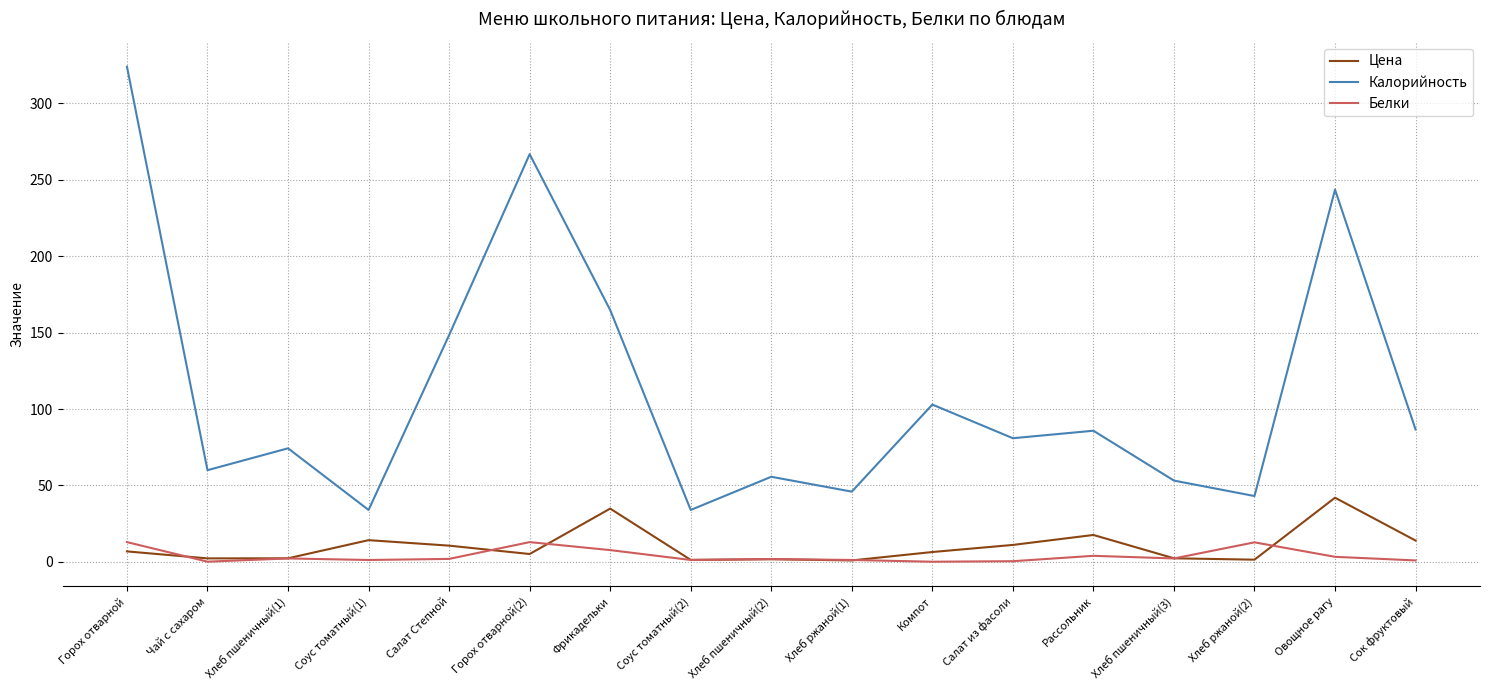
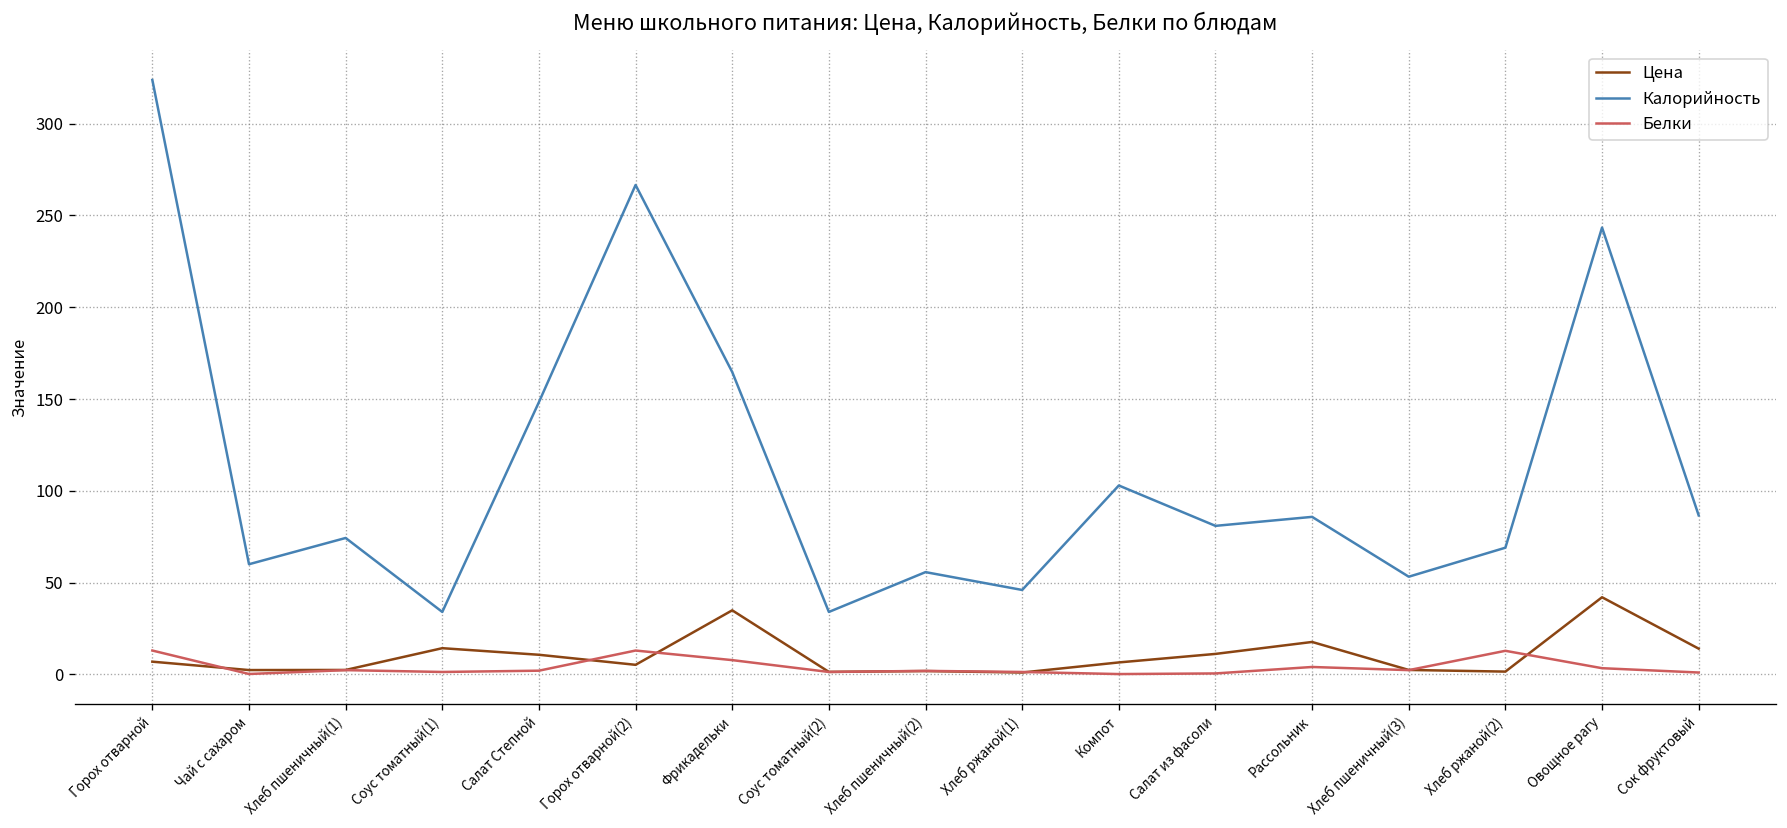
  {
    "Цена": {
      "Горох отварной": 7,
      "Чай с сахаром": 2,
      "Соус томатный(1)": 14,
      "Салат Степной": 11,
      "Горох отварной(2)": 5,
      "Фрикадельки": 35,
      "Компот": 7,
      "Салат из фасоли": 11,
      "Рассольник": 18,
      "Хлеб ржаной(2)": 2,
      "Овощное рагу": 42,
      "Сок фруктовый": 14
    },
    "Калорийность": {
      "Горох отварной": 324,
      "Чай с сахаром": 60,
      "Хлеб пшеничный(1)": 74,
      "Соус томатный(1)": 34,
      "Салат Степной": 148,
      "Горох отварной(2)": 267,
      "Фрикадельки": 165,
      "Соус томатный(2)": 34,
      "Хлеб пшеничный(2)": 56,
      "Хлеб ржаной(1)": 46,
      "Компот": 103,
      "Салат из фасоли": 81,
      "Рассольник": 86,
      "Хлеб пшеничный(3)": 53,
-     "Хлеб ржаной(2)": 43,
+     "Хлеб ржаной(2)": 69,
      "Овощное рагу": 243,
      "Сок фруктовый": 87
    },
    "Белки": {
      "Горох отварной": 13,
      "Чай с сахаром": 0,
      "Соус томатный(1)": 1,
      "Салат Степной": 2,
      "Горох отварной(2)": 13,
      "Фрикадельки": 8,
      "Компот": 0,
      "Салат из фасоли": 1,
      "Рассольник": 4,
      "Хлеб ржаной(2)": 13,
      "Овощное рагу": 3,
      "Сок фруктовый": 1
    }
  }
